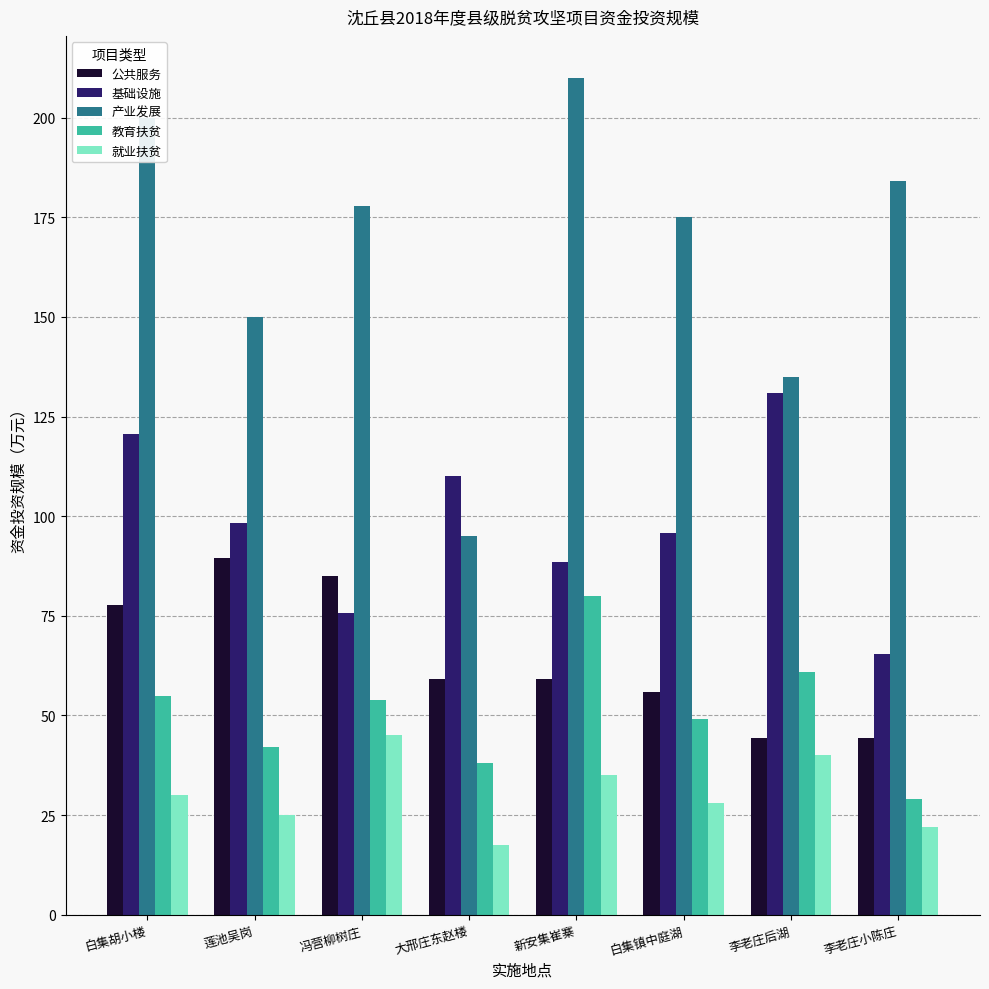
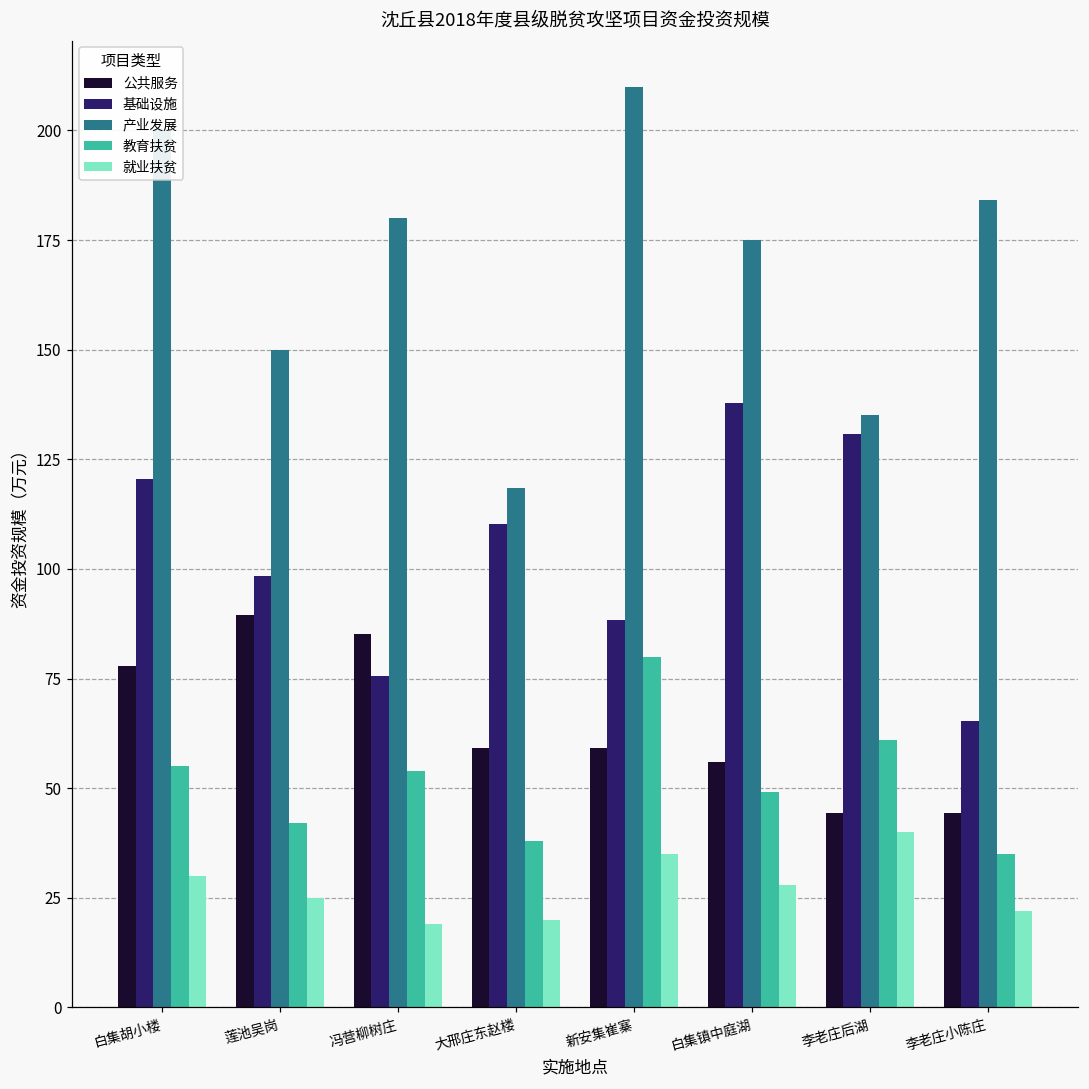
  {
    "公共服务": {
      "白集胡小楼": 78,
      "莲池吴岗": 89,
      "冯营柳树庄": 85,
      "大邢庄东赵楼": 59,
      "新安集崔寨": 59,
      "白集镇中庭湖": 56,
      "李老庄后湖": 44,
      "李老庄小陈庄": 44
    },
    "基础设施": {
      "白集胡小楼": 121,
      "莲池吴岗": 98,
      "冯营柳树庄": 76,
      "大邢庄东赵楼": 110,
      "新安集崔寨": 88,
-     "白集镇中庭湖": 96,
+     "白集镇中庭湖": 138,
      "李老庄后湖": 131,
      "李老庄小陈庄": 65
    },
    "产业发展": {
      "莲池吴岗": 150,
-     "冯营柳树庄": 178,
-     "大邢庄东赵楼": 95,
+     "冯营柳树庄": 180,
+     "大邢庄东赵楼": 119,
      "新安集崔寨": 210,
      "白集镇中庭湖": 175,
      "李老庄后湖": 135,
      "李老庄小陈庄": 184
    },
    "教育扶贫": {
      "白集胡小楼": 55,
      "莲池吴岗": 42,
      "冯营柳树庄": 54,
      "大邢庄东赵楼": 38,
      "新安集崔寨": 80,
      "白集镇中庭湖": 49,
      "李老庄后湖": 61,
-     "李老庄小陈庄": 29
+     "李老庄小陈庄": 35
    },
    "就业扶贫": {
      "白集胡小楼": 30,
      "莲池吴岗": 25,
-     "冯营柳树庄": 45,
-     "大邢庄东赵楼": 18,
+     "冯营柳树庄": 19,
+     "大邢庄东赵楼": 20,
      "新安集崔寨": 35,
      "白集镇中庭湖": 28,
      "李老庄后湖": 40,
      "李老庄小陈庄": 22
    }
  }
